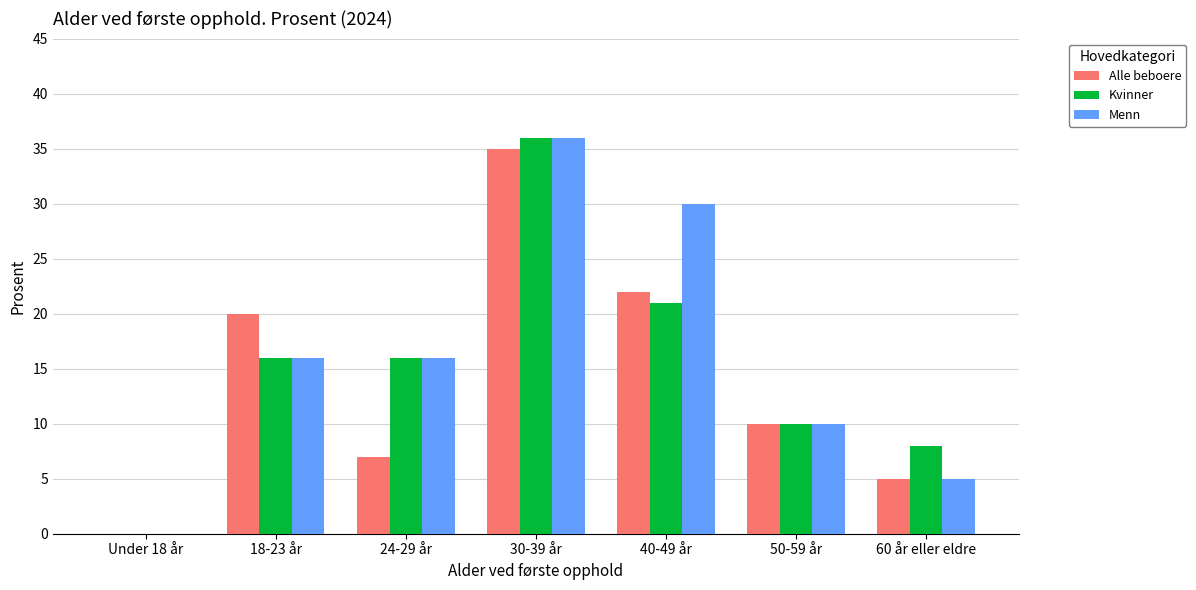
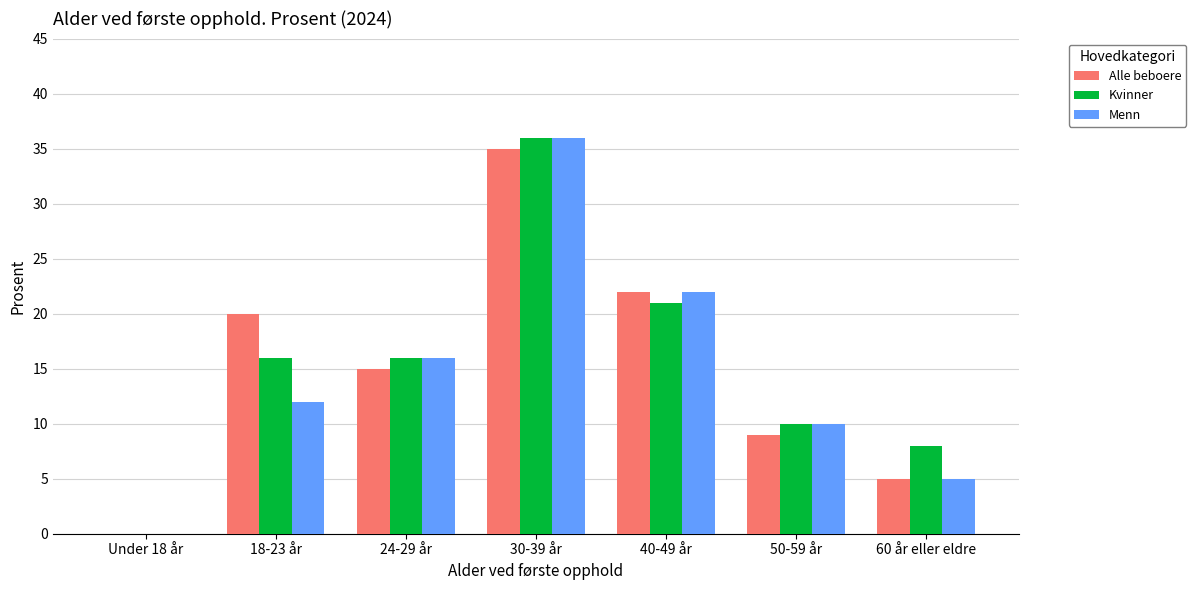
  {
    "Alle beboere": {
      "Under 18 år": 0,
      "18-23 år": 20,
-     "24-29 år": 7,
+     "24-29 år": 15,
      "30-39 år": 35,
      "40-49 år": 22,
-     "50-59 år": 10,
+     "50-59 år": 9,
      "60 år eller eldre": 5
    },
    "Kvinner": {
      "Under 18 år": 0,
      "18-23 år": 16,
      "24-29 år": 16,
      "30-39 år": 36,
      "40-49 år": 21,
      "50-59 år": 10,
      "60 år eller eldre": 8
    },
    "Menn": {
      "Under 18 år": 0,
-     "18-23 år": 16,
+     "18-23 år": 12,
      "24-29 år": 16,
      "30-39 år": 36,
-     "40-49 år": 30,
+     "40-49 år": 22,
      "50-59 år": 10,
      "60 år eller eldre": 5
    }
  }
